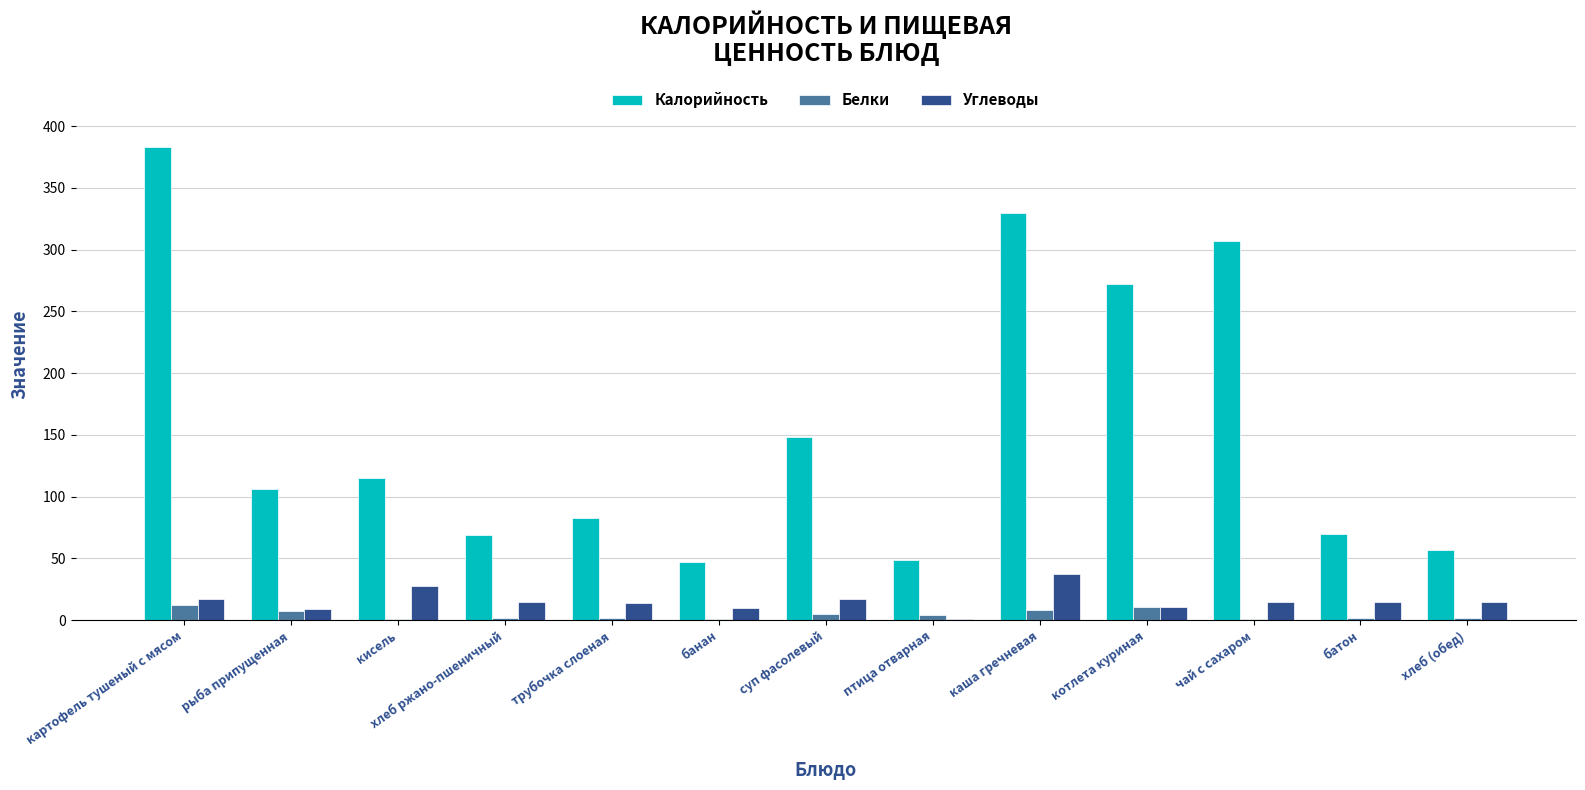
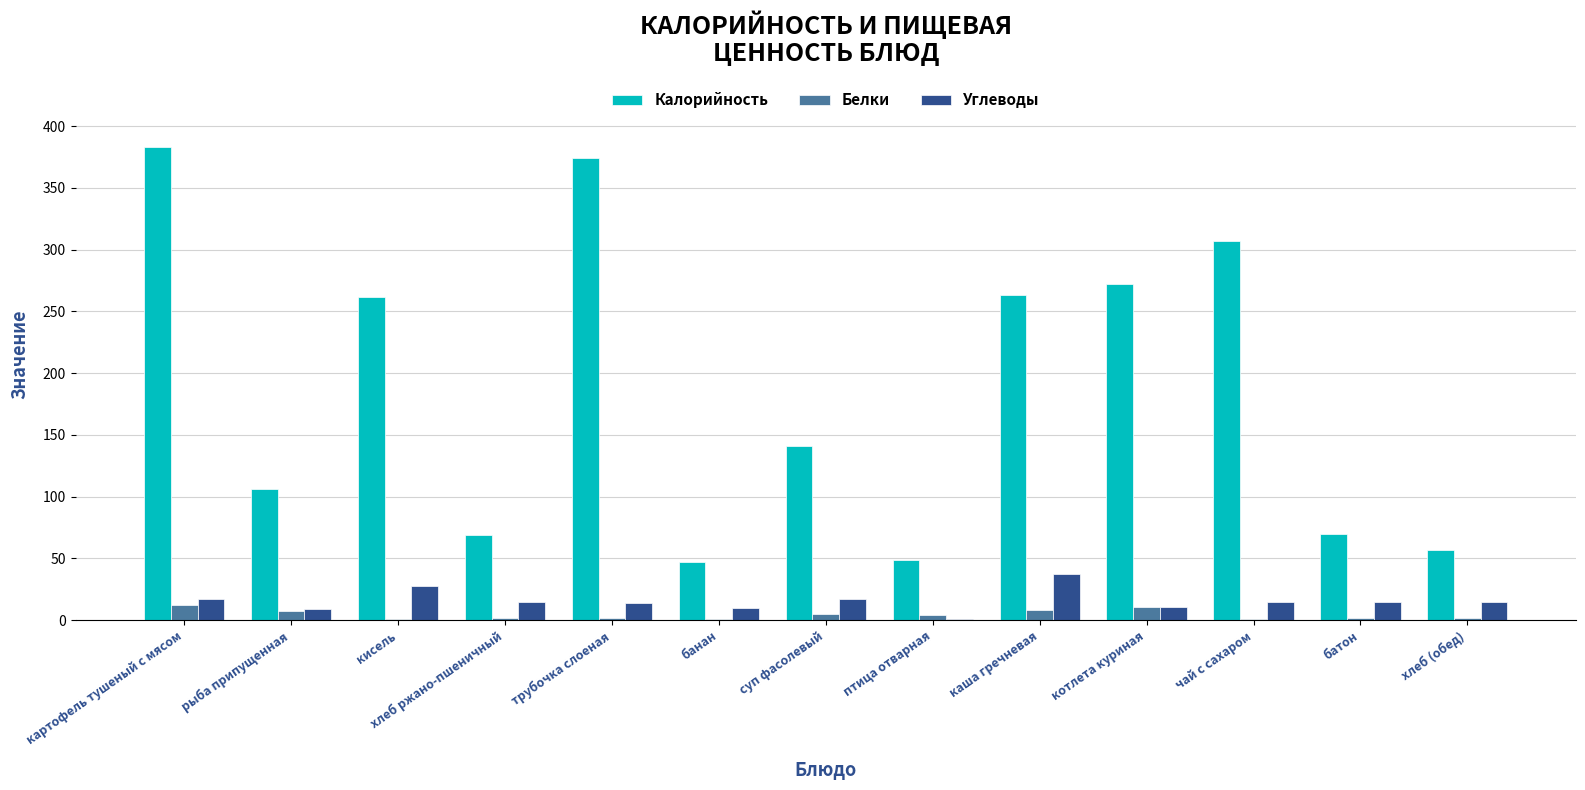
  {
    "Калорийность": {
      "картофель тушеный с мясом": 383,
      "рыба припущенная": 106,
-     "кисель": 115,
+     "кисель": 262,
      "хлеб ржано-пшеничный": 69,
-     "трубочка слоеная": 83,
+     "трубочка слоеная": 374,
      "банан": 47,
-     "суп фасолевый": 148,
+     "суп фасолевый": 141,
      "птица отварная": 49,
-     "каша гречневая": 330,
+     "каша гречневая": 263,
      "котлета куриная": 272,
      "чай с сахаром": 307,
      "батон": 70,
      "хлеб (обед)": 57
    }
  }
